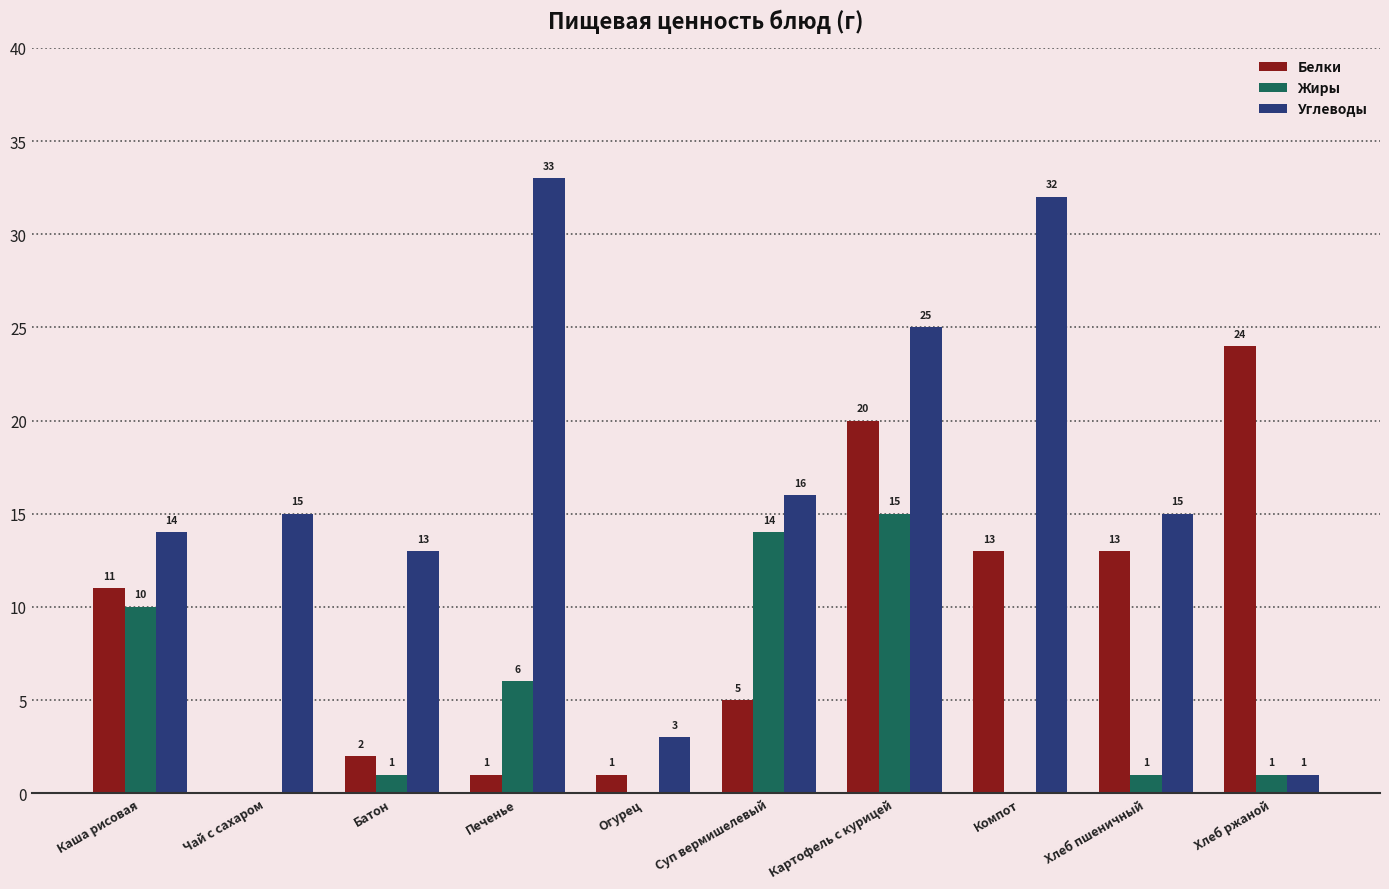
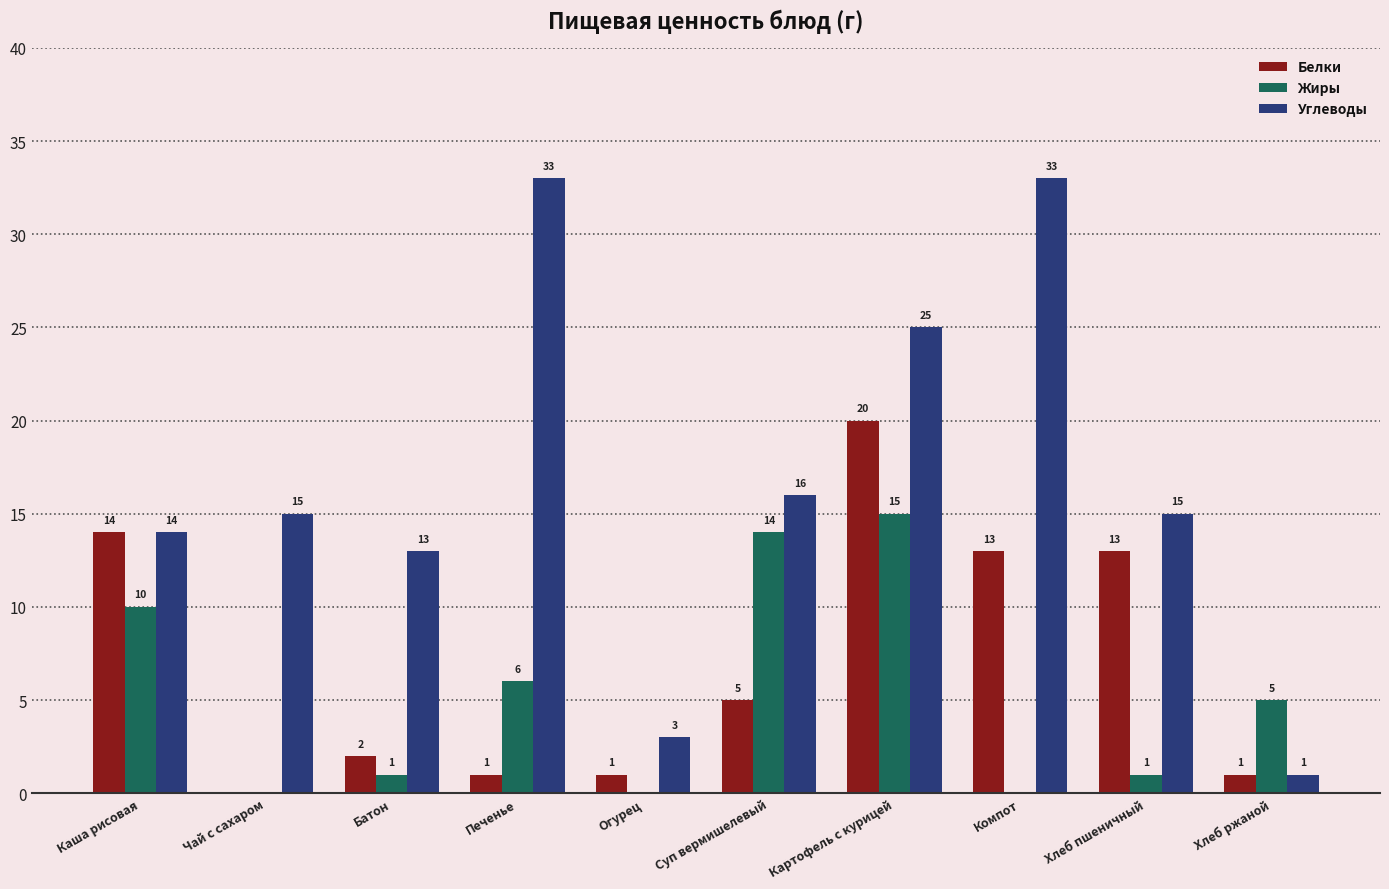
  {
    "Белки": {
-     "Каша рисовая": 11,
+     "Каша рисовая": 14,
      "Батон": 2,
      "Печенье": 1,
      "Огурец": 1,
      "Суп вермишелевый": 5,
      "Картофель с курицей": 20,
      "Компот": 13,
      "Хлеб пшеничный": 13,
-     "Хлеб ржаной": 24
+     "Хлеб ржаной": 1
    },
    "Жиры": {
      "Каша рисовая": 10,
      "Батон": 1,
      "Печенье": 6,
      "Суп вермишелевый": 14,
      "Картофель с курицей": 15,
      "Хлеб пшеничный": 1,
-     "Хлеб ржаной": 1
+     "Хлеб ржаной": 5
    },
    "Углеводы": {
      "Каша рисовая": 14,
      "Чай с сахаром": 15,
      "Батон": 13,
      "Печенье": 33,
      "Огурец": 3,
      "Суп вермишелевый": 16,
      "Картофель с курицей": 25,
-     "Компот": 32,
+     "Компот": 33,
      "Хлеб пшеничный": 15,
      "Хлеб ржаной": 1
    }
  }
